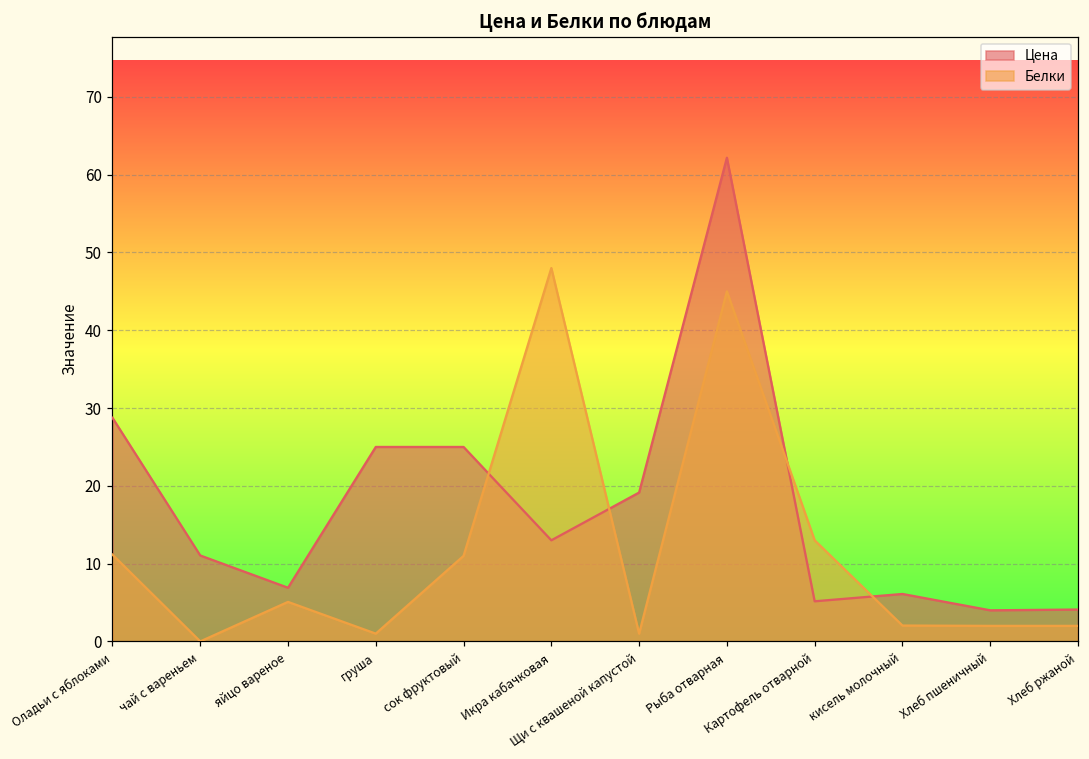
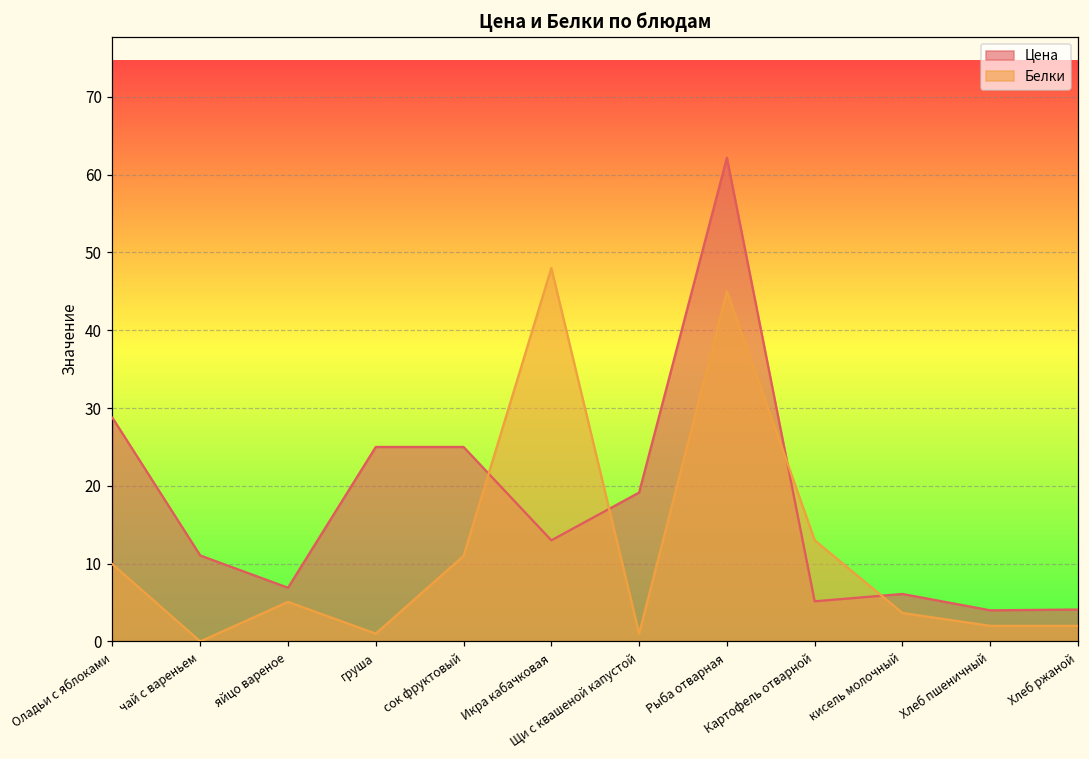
  {
    "Цена": {
      "Оладьи с яблоками": 29,
      "чай с вареньем": 11,
      "яйцо вареное": 7,
      "груша": 25,
      "сок фруктовый": 25,
      "Икра кабачковая": 13,
      "Щи с квашеной капустой": 19,
      "Рыба отварная": 62,
      "Картофель отварной": 5,
      "кисель молочный": 6,
      "Хлеб пшеничный": 4,
      "Хлеб ржаной": 4
    },
    "Белки": {
-     "Оладьи с яблоками": 11,
+     "Оладьи с яблоками": 10,
      "чай с вареньем": 0,
      "яйцо вареное": 5,
      "груша": 1,
      "сок фруктовый": 11,
      "Икра кабачковая": 48,
      "Щи с квашеной капустой": 1,
      "Рыба отварная": 45,
      "Картофель отварной": 13,
-     "кисель молочный": 2,
+     "кисель молочный": 4,
      "Хлеб пшеничный": 2,
      "Хлеб ржаной": 2
    }
  }
